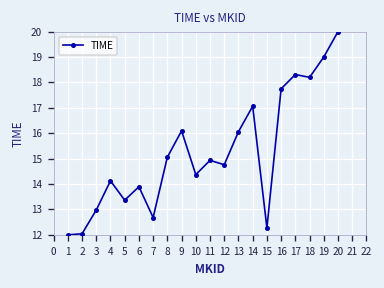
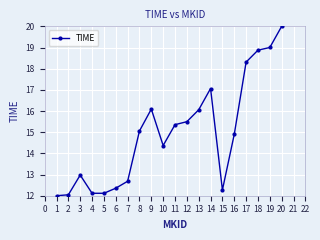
  {
    "1": 12.0,
    "2": 12.0,
    "3": 13.0,
-   "4": 14.1,
-   "5": 13.4,
-   "6": 13.9,
+   "4": 12.1,
+   "5": 12.1,
+   "6": 12.4,
    "7": 12.7,
    "8": 15.1,
    "9": 16.1,
    "10": 14.4,
-   "11": 14.9,
-   "12": 14.8,
+   "11": 15.4,
+   "12": 15.5,
    "13": 16.1,
    "14": 17.1,
    "15": 12.3,
-   "16": 17.7,
+   "16": 14.9,
    "17": 18.3,
-   "18": 18.2,
+   "18": 18.9,
    "19": 19.0,
    "20": 20.0
  }
